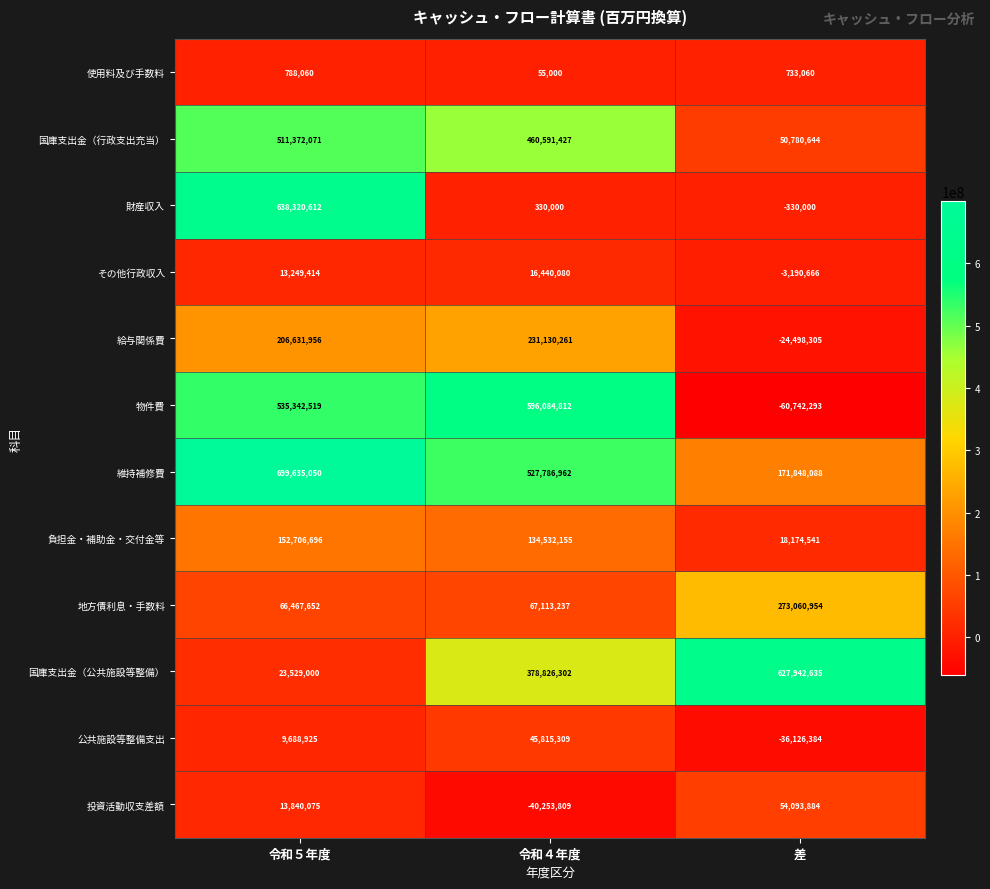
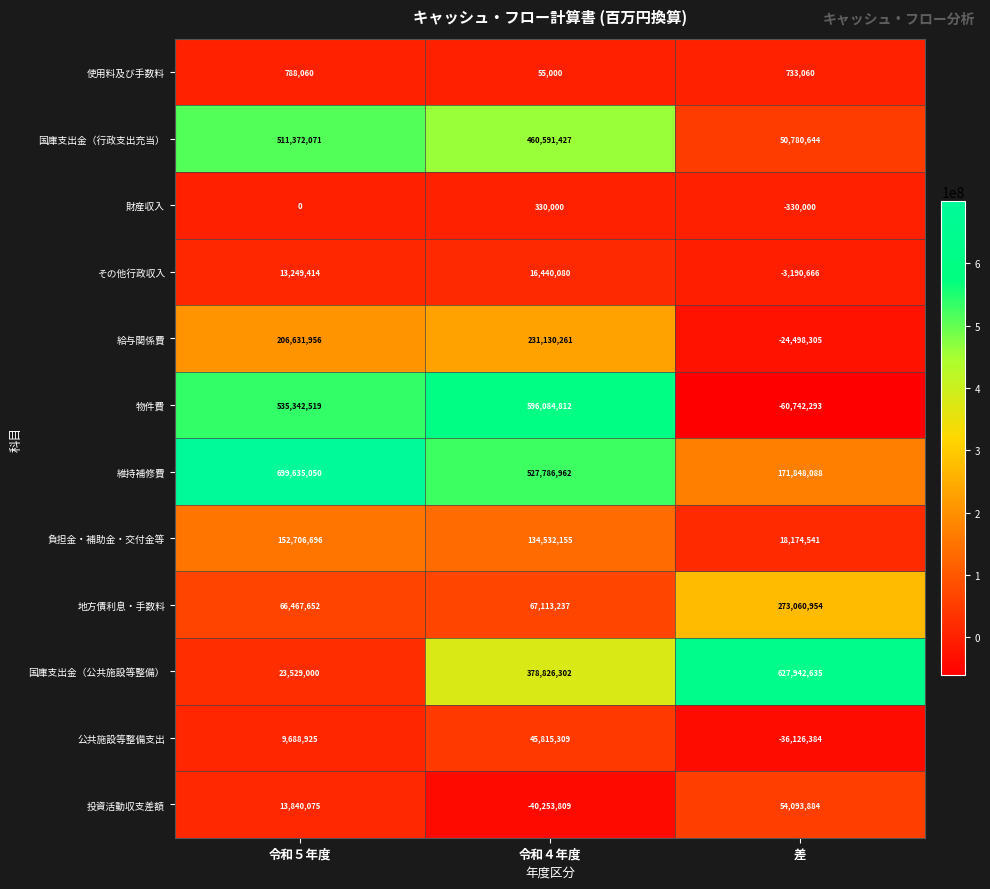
  {
    "使用料及び手数料": {
      "令和５年度": "788,060",
      "令和４年度": "55,000",
      "差": "733,060"
    },
    "国庫支出金（行政支出充当）": {
      "令和５年度": "511,372,071",
      "令和４年度": "460,591,427",
      "差": "50,780,644"
    },
    "財産収入": {
-     "令和５年度": "638,320,612",
+     "令和５年度": "0",
      "令和４年度": "330,000",
      "差": "-330,000"
    },
    "その他行政収入": {
      "令和５年度": "13,249,414",
      "令和４年度": "16,440,080",
      "差": "-3,190,666"
    },
    "給与関係費": {
      "令和５年度": "206,631,956",
      "令和４年度": "231,130,261",
      "差": "-24,498,305"
    },
    "物件費": {
      "令和５年度": "535,342,519",
      "令和４年度": "596,084,812",
      "差": "-60,742,293"
    },
    "維持補修費": {
      "令和５年度": "699,635,050",
      "令和４年度": "527,786,962",
      "差": "171,848,088"
    },
    "負担金・補助金・交付金等": {
      "令和５年度": "152,706,696",
      "令和４年度": "134,532,155",
      "差": "18,174,541"
    },
    "地方債利息・手数料": {
      "令和５年度": "66,467,652",
      "令和４年度": "67,113,237",
      "差": "273,060,954"
    },
    "国庫支出金（公共施設等整備）": {
      "令和５年度": "23,529,000",
      "令和４年度": "378,826,302",
      "差": "627,942,635"
    },
    "公共施設等整備支出": {
      "令和５年度": "9,688,925",
      "令和４年度": "45,815,309",
      "差": "-36,126,384"
    },
    "投資活動収支差額": {
      "令和５年度": "13,840,075",
      "令和４年度": "-40,253,809",
      "差": "54,093,884"
    }
  }
